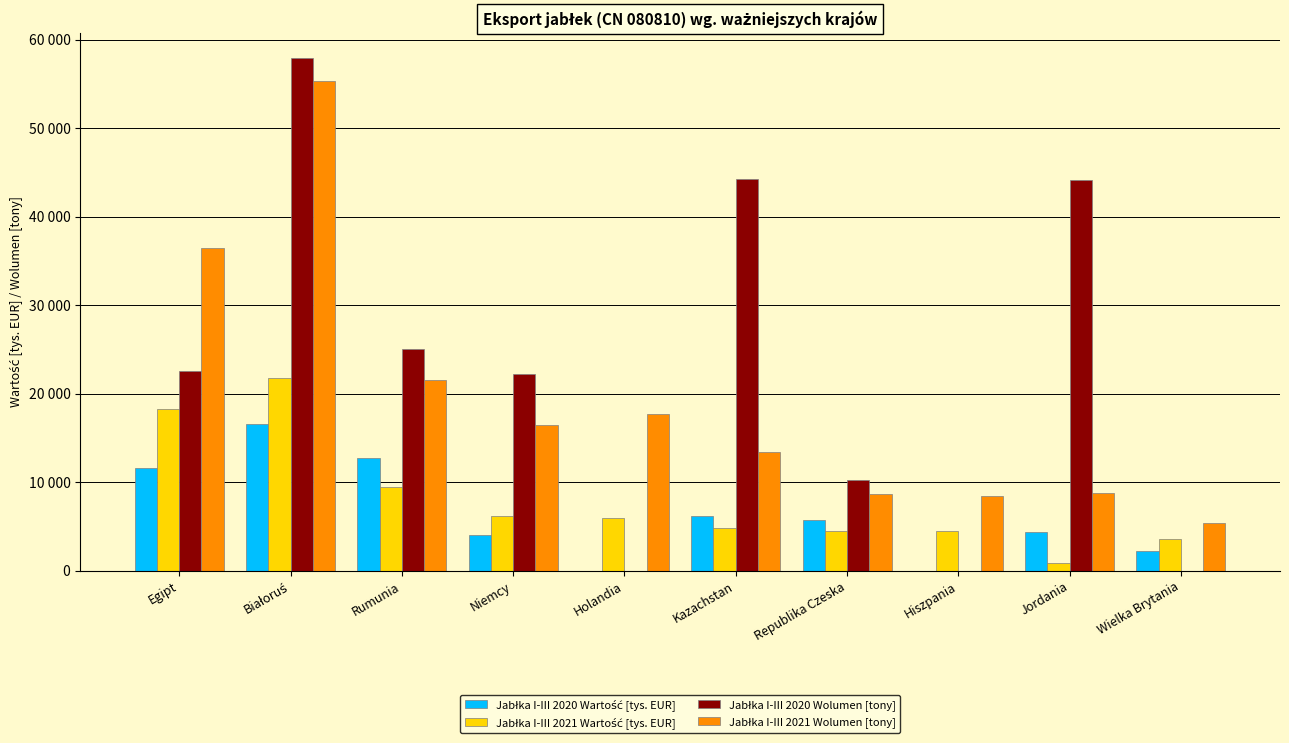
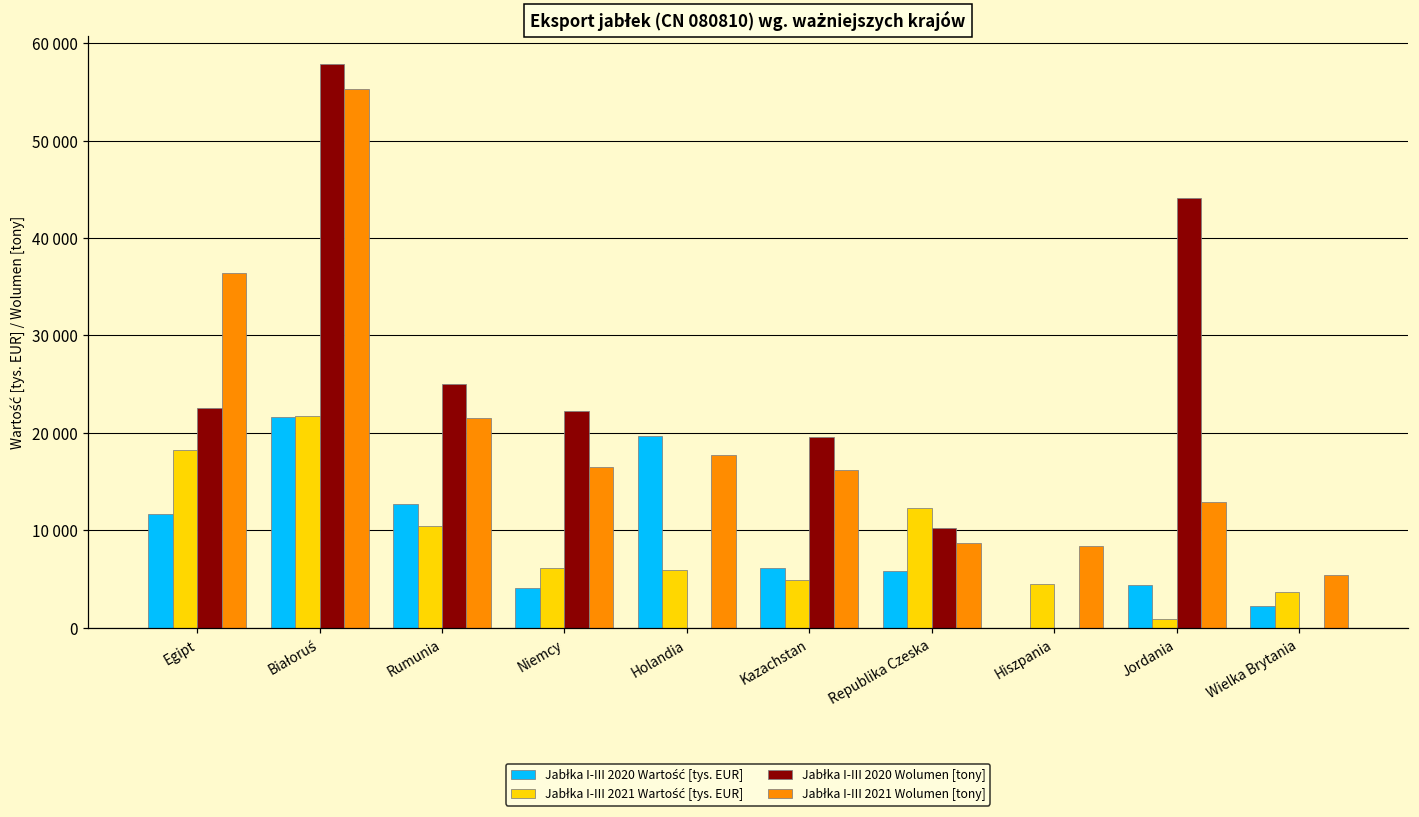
  {
    "Jabłka I-III 2020 Wartość [tys. EUR]": {
      "Egipt": 12000,
-     "Białoruś": 17000,
+     "Białoruś": 22000,
      "Rumunia": 13000,
      "Niemcy": 4000,
-     "Holandia": 0,
+     "Holandia": 20000,
      "Kazachstan": 6000,
      "Republika Czeska": 6000,
      "Hiszpania": 0,
      "Jordania": 4000,
      "Wielka Brytania": 2000
    },
    "Jabłka I-III 2021 Wartość [tys. EUR]": {
      "Egipt": 18000,
      "Białoruś": 22000,
-     "Rumunia": 9000,
+     "Rumunia": 10000,
      "Niemcy": 6000,
      "Holandia": 6000,
      "Kazachstan": 5000,
-     "Republika Czeska": 4000,
+     "Republika Czeska": 12000,
      "Hiszpania": 4000,
      "Jordania": 1000,
      "Wielka Brytania": 4000
    },
    "Jabłka I-III 2020 Wolumen [tony]": {
      "Egipt": 23000,
      "Białoruś": 58000,
      "Rumunia": 25000,
      "Niemcy": 22000,
      "Holandia": 0,
-     "Kazachstan": 44000,
+     "Kazachstan": 20000,
      "Republika Czeska": 10000,
      "Hiszpania": 0,
      "Jordania": 44000,
      "Wielka Brytania": 0
    },
    "Jabłka I-III 2021 Wolumen [tony]": {
      "Egipt": 36000,
      "Białoruś": 55000,
      "Rumunia": 22000,
      "Niemcy": 16000,
      "Holandia": 18000,
-     "Kazachstan": 13000,
+     "Kazachstan": 16000,
      "Republika Czeska": 9000,
      "Hiszpania": 8000,
-     "Jordania": 9000,
+     "Jordania": 13000,
      "Wielka Brytania": 5000
    }
  }
